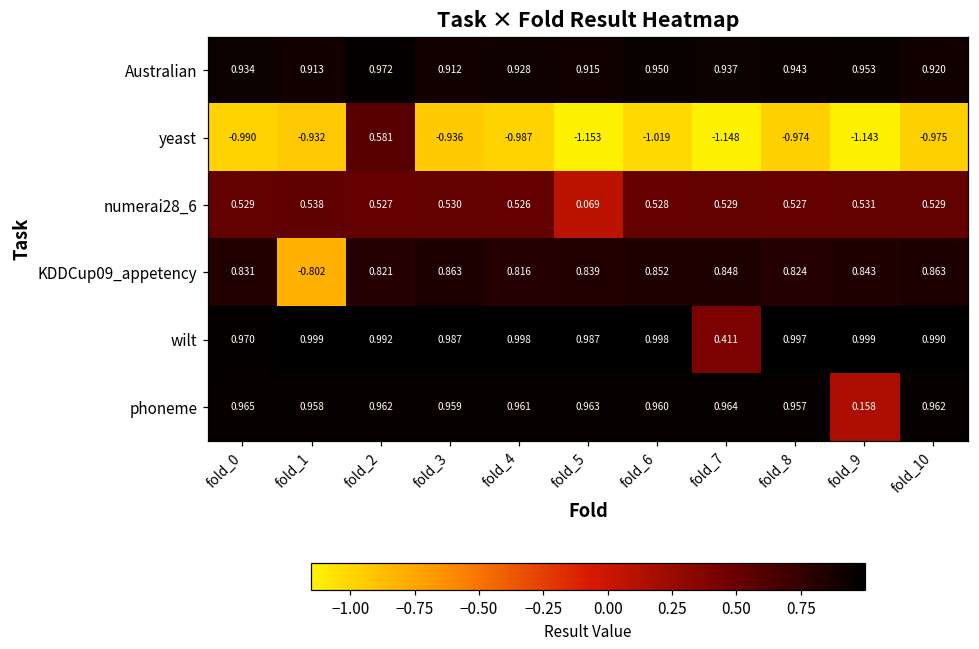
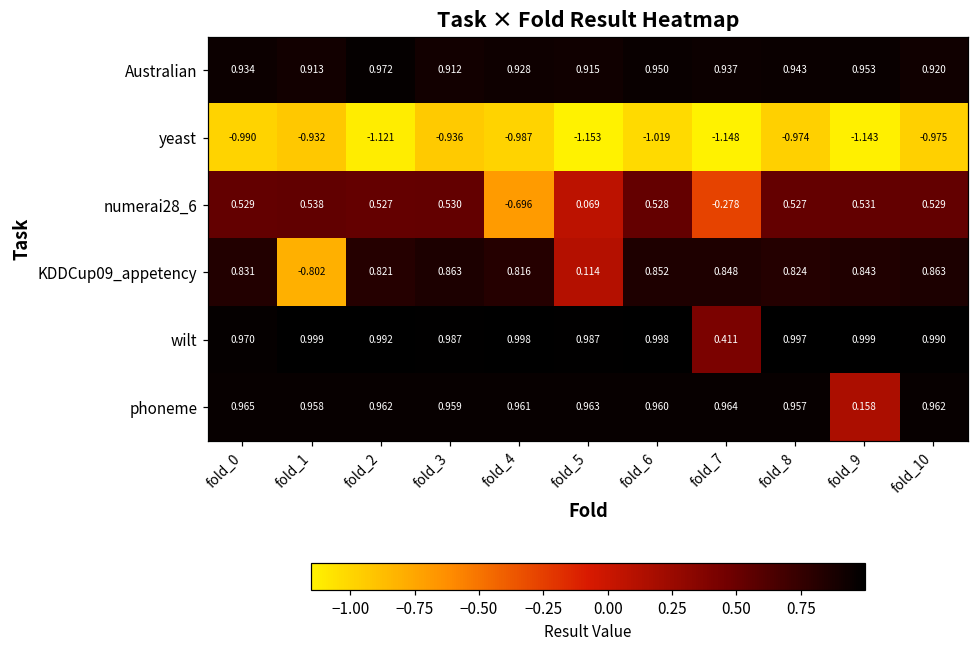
  {
    "Australian": {
      "fold_0": 0.934,
      "fold_1": 0.913,
      "fold_2": 0.972,
      "fold_3": 0.912,
      "fold_4": 0.928,
      "fold_5": 0.915,
      "fold_6": 0.950,
      "fold_7": 0.937,
      "fold_8": 0.943,
      "fold_9": 0.953,
      "fold_10": 0.920
    },
    "yeast": {
      "fold_0": -0.990,
      "fold_1": -0.932,
-     "fold_2": 0.581,
+     "fold_2": -1.121,
      "fold_3": -0.936,
      "fold_4": -0.987,
      "fold_5": -1.153,
      "fold_6": -1.019,
      "fold_7": -1.148,
      "fold_8": -0.974,
      "fold_9": -1.143,
      "fold_10": -0.975
    },
    "numerai28_6": {
      "fold_0": 0.529,
      "fold_1": 0.538,
      "fold_2": 0.527,
      "fold_3": 0.530,
-     "fold_4": 0.526,
+     "fold_4": -0.696,
      "fold_5": 0.069,
      "fold_6": 0.528,
-     "fold_7": 0.529,
+     "fold_7": -0.278,
      "fold_8": 0.527,
      "fold_9": 0.531,
      "fold_10": 0.529
    },
    "KDDCup09_appetency": {
      "fold_0": 0.831,
      "fold_1": -0.802,
      "fold_2": 0.821,
      "fold_3": 0.863,
      "fold_4": 0.816,
-     "fold_5": 0.839,
+     "fold_5": 0.114,
      "fold_6": 0.852,
      "fold_7": 0.848,
      "fold_8": 0.824,
      "fold_9": 0.843,
      "fold_10": 0.863
    },
    "wilt": {
      "fold_0": 0.970,
      "fold_1": 0.999,
      "fold_2": 0.992,
      "fold_3": 0.987,
      "fold_4": 0.998,
      "fold_5": 0.987,
      "fold_6": 0.998,
      "fold_7": 0.411,
      "fold_8": 0.997,
      "fold_9": 0.999,
      "fold_10": 0.990
    },
    "phoneme": {
      "fold_0": 0.965,
      "fold_1": 0.958,
      "fold_2": 0.962,
      "fold_3": 0.959,
      "fold_4": 0.961,
      "fold_5": 0.963,
      "fold_6": 0.960,
      "fold_7": 0.964,
      "fold_8": 0.957,
      "fold_9": 0.158,
      "fold_10": 0.962
    }
  }
